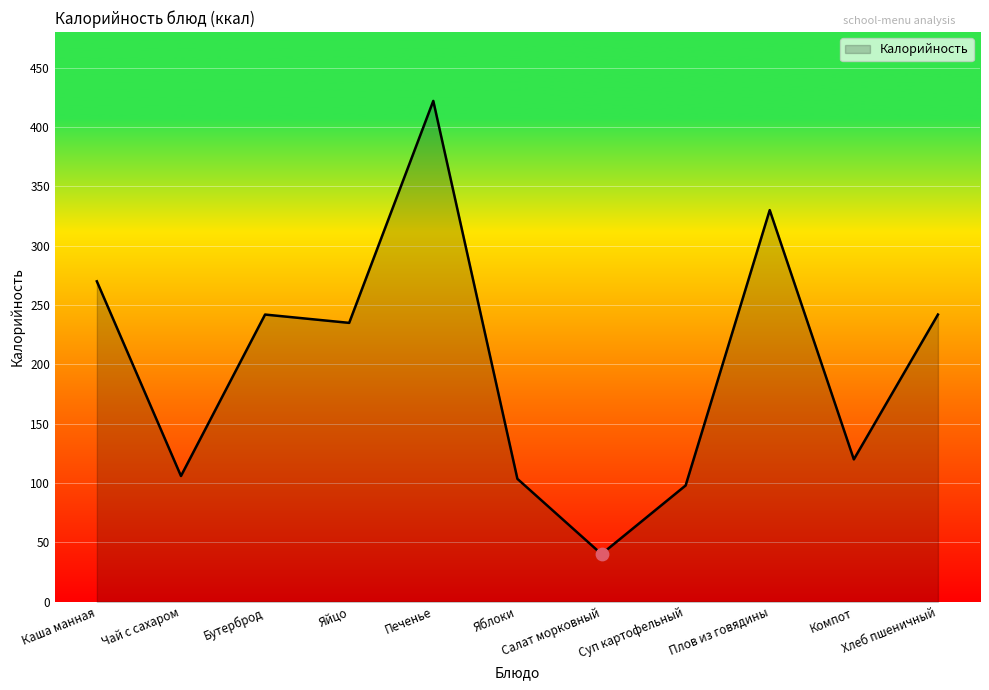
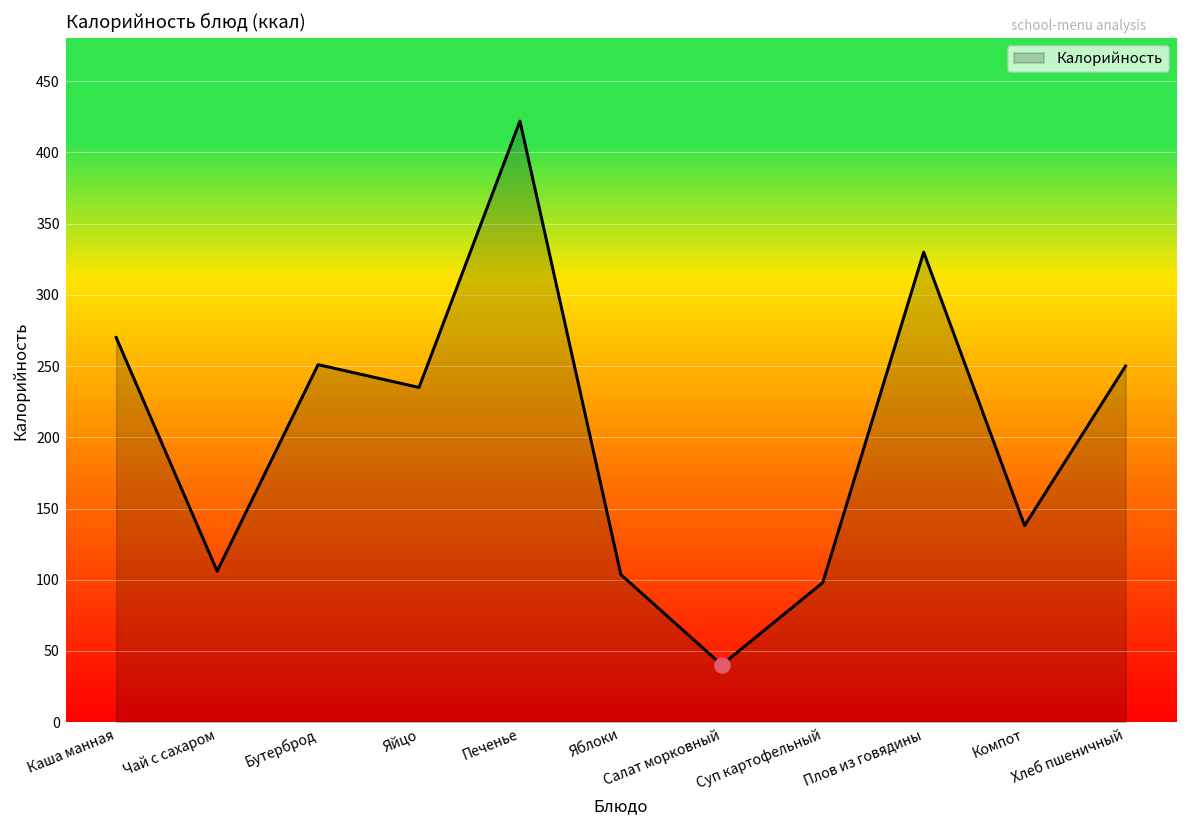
  {
    "Калорийность": {
      "Каша манная": 270,
      "Чай с сахаром": 106,
-     "Бутерброд": 242,
+     "Бутерброд": 251,
      "Яйцо": 235,
      "Печенье": 422,
      "Яблоки": 104,
      "Суп картофельный": 98,
      "Плов из говядины": 330,
-     "Компот": 120,
-     "Хлеб пшеничный": 242
+     "Компот": 138,
+     "Хлеб пшеничный": 250
    }
  }
